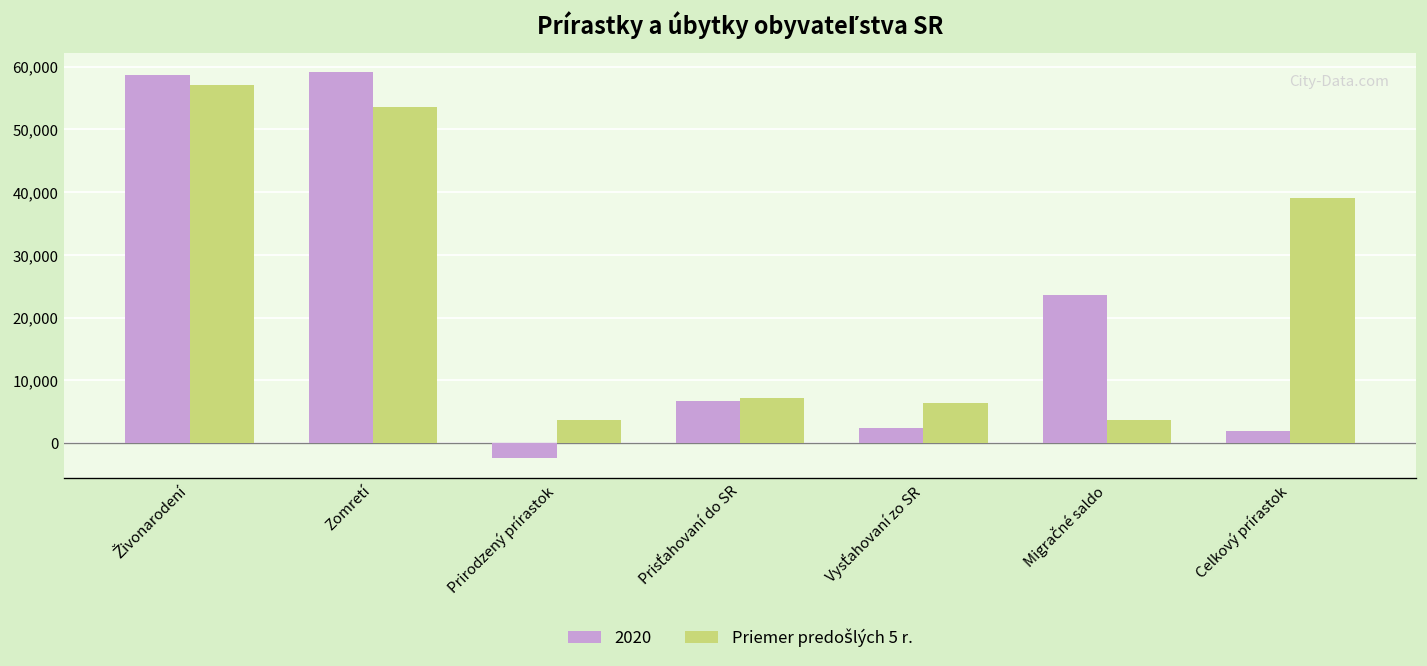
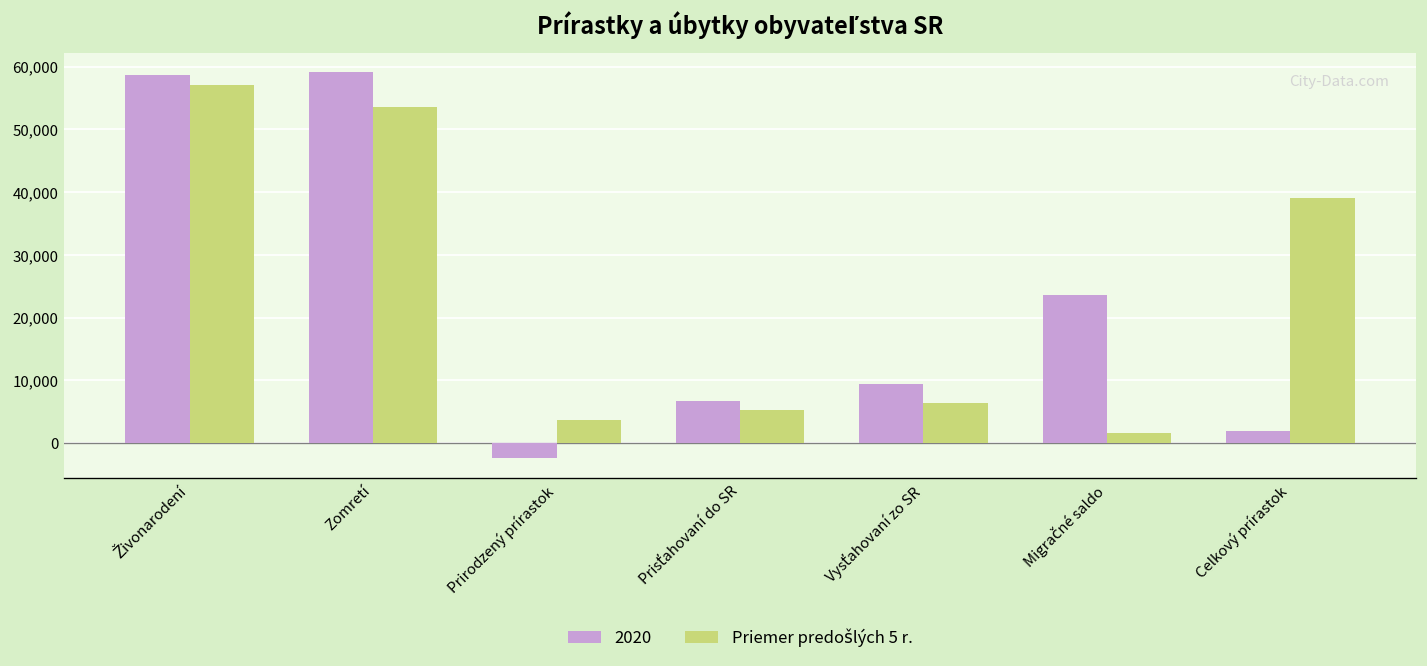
  {
    "2020": {
      "Živonarodení": "59,000",
      "Zomretí": "59,000",
      "Prirodzený prírastok": "-2,000",
      "Prisťahovaní do SR": "7,000",
-     "Vysťahovaní zo SR": "2,000",
+     "Vysťahovaní zo SR": "9,000",
      "Migračné saldo": "24,000",
      "Celkový prírastok": "2,000"
    },
    "Priemer predošlých 5 r.": {
      "Živonarodení": "57,000",
      "Zomretí": "54,000",
      "Prirodzený prírastok": "4,000",
-     "Prisťahovaní do SR": "7,000",
+     "Prisťahovaní do SR": "5,000",
      "Vysťahovaní zo SR": "6,000",
-     "Migračné saldo": "4,000",
+     "Migračné saldo": "2,000",
      "Celkový prírastok": "39,000"
    }
  }
